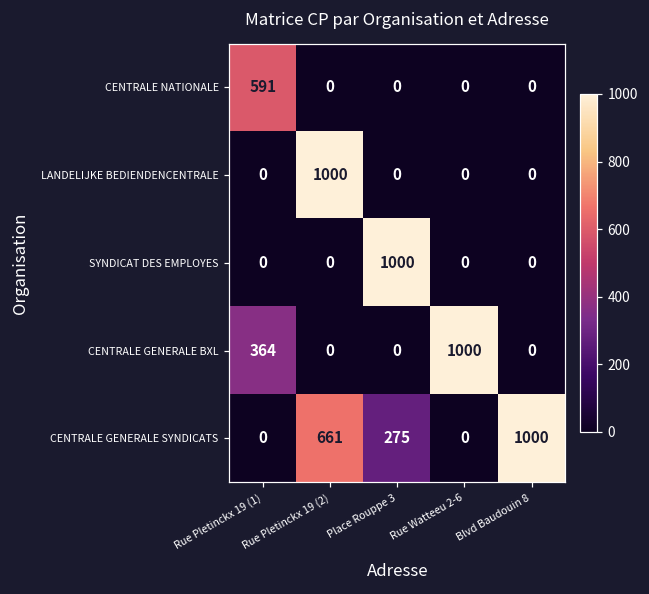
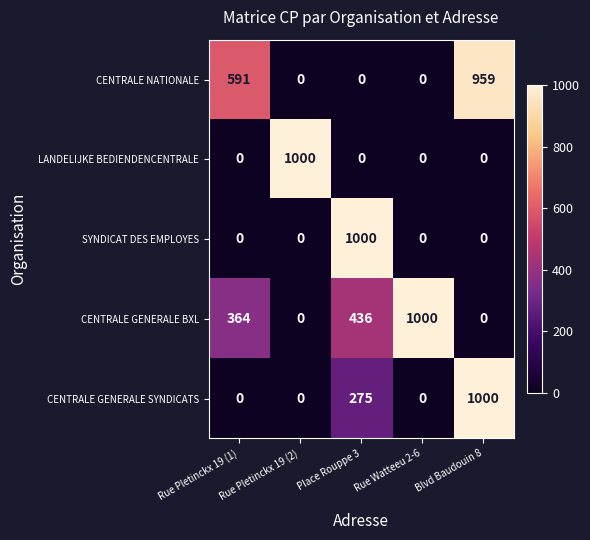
  {
    "CENTRALE NATIONALE": {
      "Rue Pletinckx 19 (1)": 591,
      "Rue Pletinckx 19 (2)": 0,
      "Place Rouppe 3": 0,
      "Rue Watteeu 2-6": 0,
-     "Blvd Baudouin 8": 0
+     "Blvd Baudouin 8": 959
    },
    "LANDELIJKE BEDIENDENCENTRALE": {
      "Rue Pletinckx 19 (1)": 0,
      "Rue Pletinckx 19 (2)": 1000,
      "Place Rouppe 3": 0,
      "Rue Watteeu 2-6": 0,
      "Blvd Baudouin 8": 0
    },
    "SYNDICAT DES EMPLOYES": {
      "Rue Pletinckx 19 (1)": 0,
      "Rue Pletinckx 19 (2)": 0,
      "Place Rouppe 3": 1000,
      "Rue Watteeu 2-6": 0,
      "Blvd Baudouin 8": 0
    },
    "CENTRALE GENERALE BXL": {
      "Rue Pletinckx 19 (1)": 364,
      "Rue Pletinckx 19 (2)": 0,
-     "Place Rouppe 3": 0,
+     "Place Rouppe 3": 436,
      "Rue Watteeu 2-6": 1000,
      "Blvd Baudouin 8": 0
    },
    "CENTRALE GENERALE SYNDICATS": {
      "Rue Pletinckx 19 (1)": 0,
-     "Rue Pletinckx 19 (2)": 661,
+     "Rue Pletinckx 19 (2)": 0,
      "Place Rouppe 3": 275,
      "Rue Watteeu 2-6": 0,
      "Blvd Baudouin 8": 1000
    }
  }
